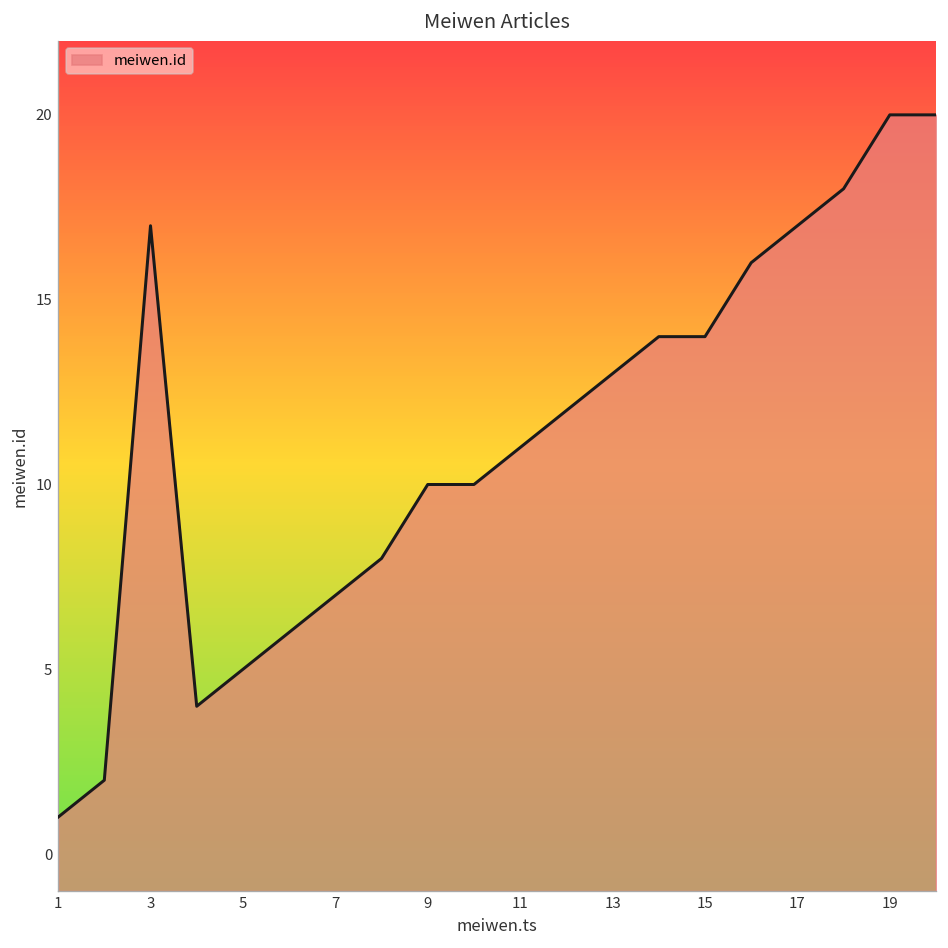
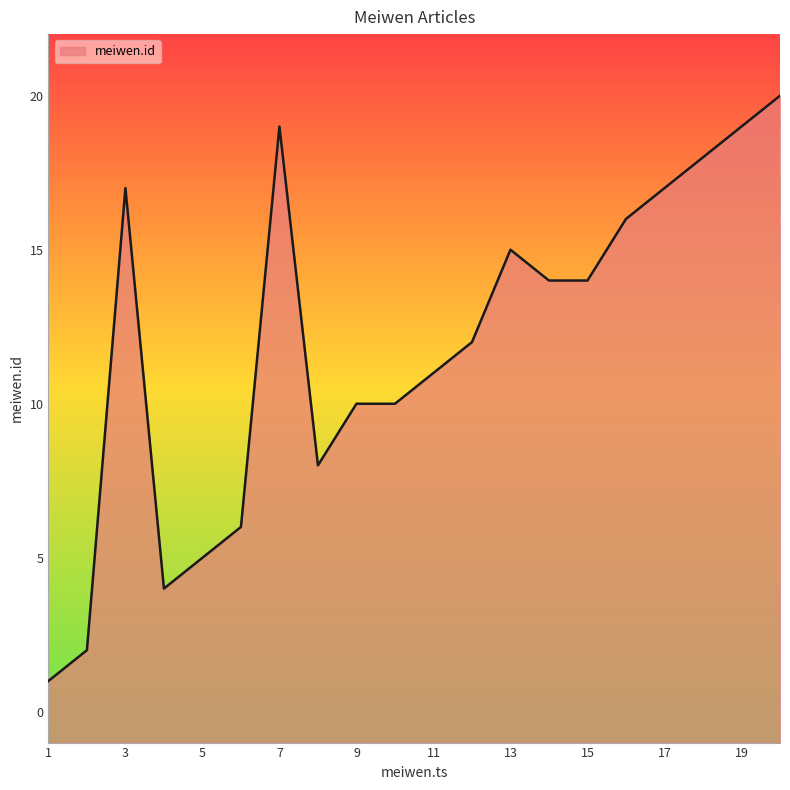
  {
    "1": 1,
    "3": 17,
    "5": 5,
-   "7": 7,
+   "7": 19,
    "9": 10,
    "11": 11,
-   "13": 13,
+   "13": 15,
    "15": 14,
    "17": 17,
-   "19": 20
+   "19": 19
  }
